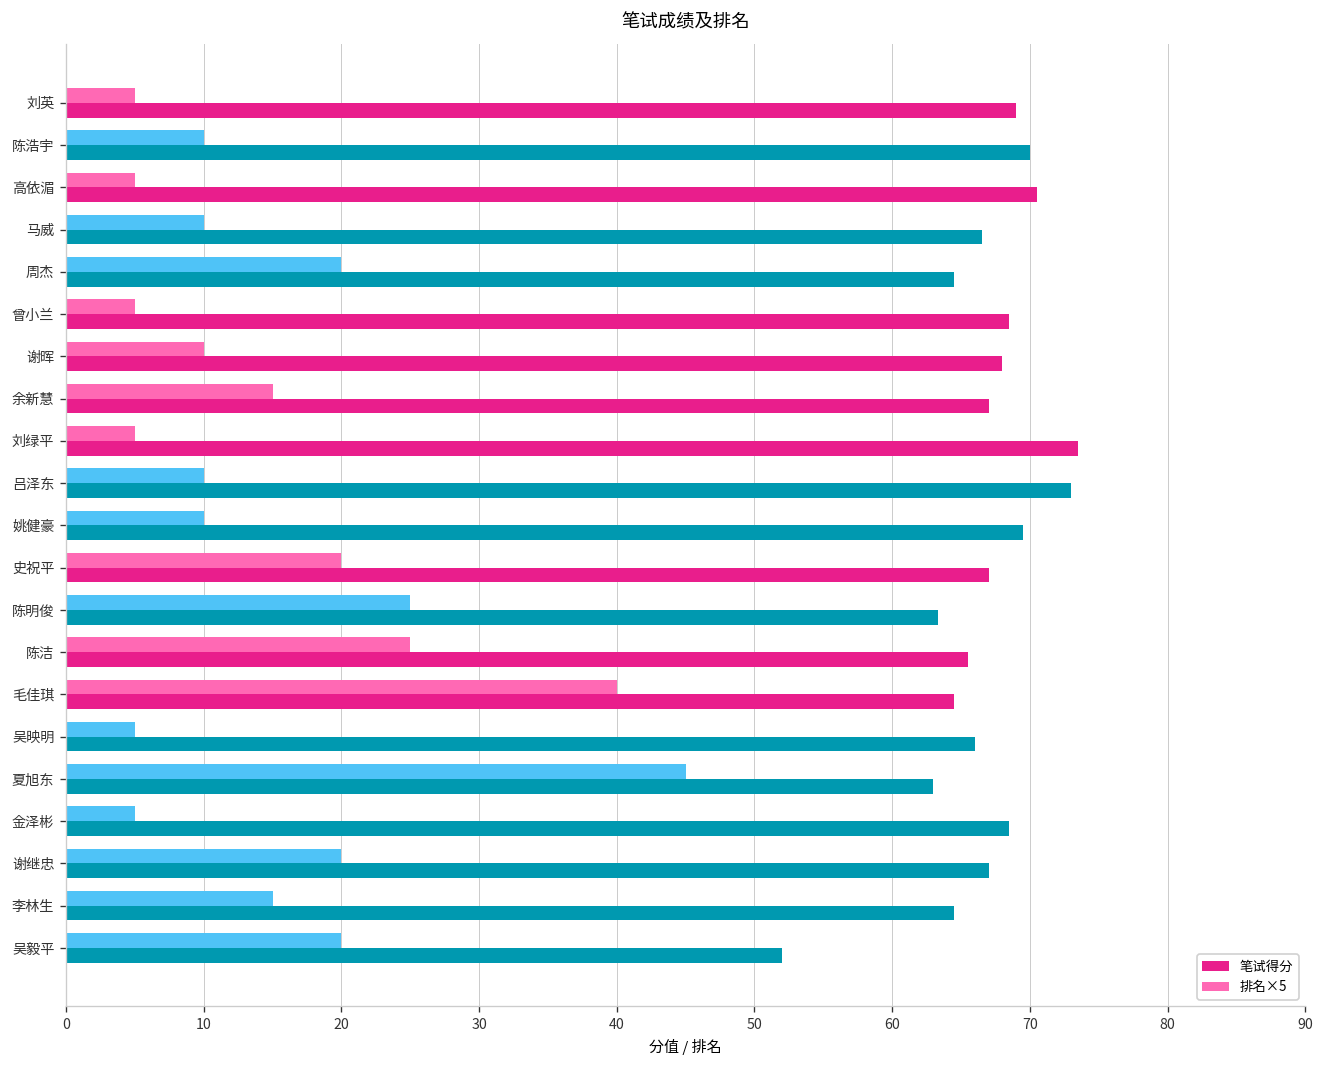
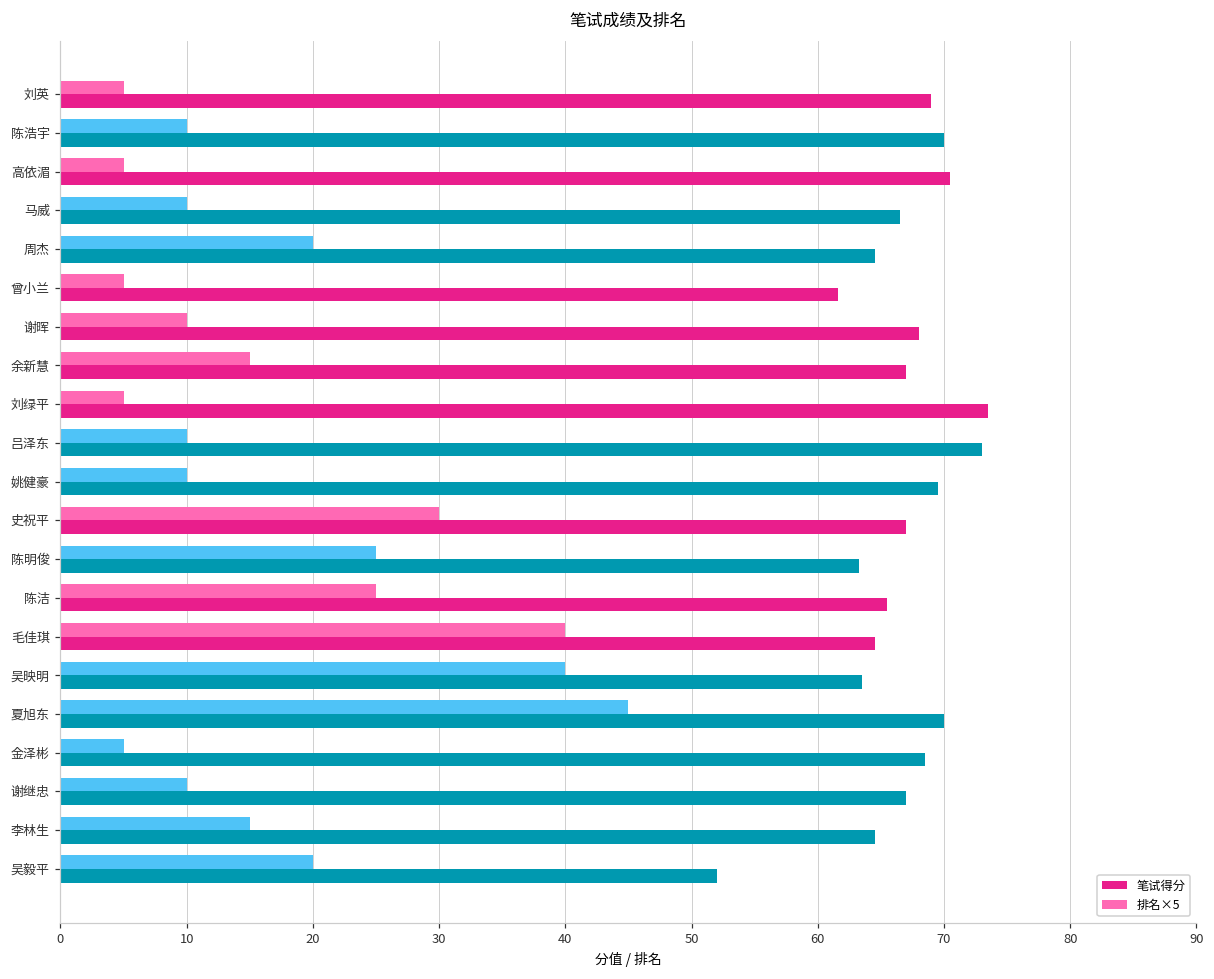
  {
    "笔试得分": {
      "刘英": 69.0,
      "陈浩宇": 70.0,
      "高依湄": 70.5,
      "马威": 66.5,
      "周杰": 64.5,
-     "曾小兰": 68.5,
+     "曾小兰": 61.6,
      "谢晖": 68.0,
      "余新慧": 67.0,
      "刘绿平": 73.5,
      "吕泽东": 73.0,
      "姚健豪": 69.5,
      "史祝平": 67.0,
      "陈明俊": 63.3,
      "陈洁": 65.5,
      "毛佳琪": 64.5,
-     "吴映明": 66.0,
-     "夏旭东": 63,
+     "吴映明": 63.5,
+     "夏旭东": 70,
      "金泽彬": 68.5,
      "谢继忠": 67.0,
      "李林生": 64.5,
      "吴毅平": 52.0
    },
    "排名×5": {
      "刘英": 5.0,
      "陈浩宇": 10.0,
      "高依湄": 5.0,
      "马威": 10.0,
      "周杰": 20.0,
      "曾小兰": 5.0,
      "谢晖": 10.0,
      "余新慧": 15.0,
      "刘绿平": 5.0,
      "吕泽东": 10.0,
      "姚健豪": 10.0,
-     "史祝平": 20.0,
+     "史祝平": 30.0,
      "陈明俊": 25.0,
      "陈洁": 25.0,
      "毛佳琪": 40.0,
-     "吴映明": 5.0,
+     "吴映明": 40.0,
      "夏旭东": 45.0,
      "金泽彬": 5.0,
-     "谢继忠": 20.0,
+     "谢继忠": 10.0,
      "李林生": 15.0,
      "吴毅平": 20.0
    }
  }
